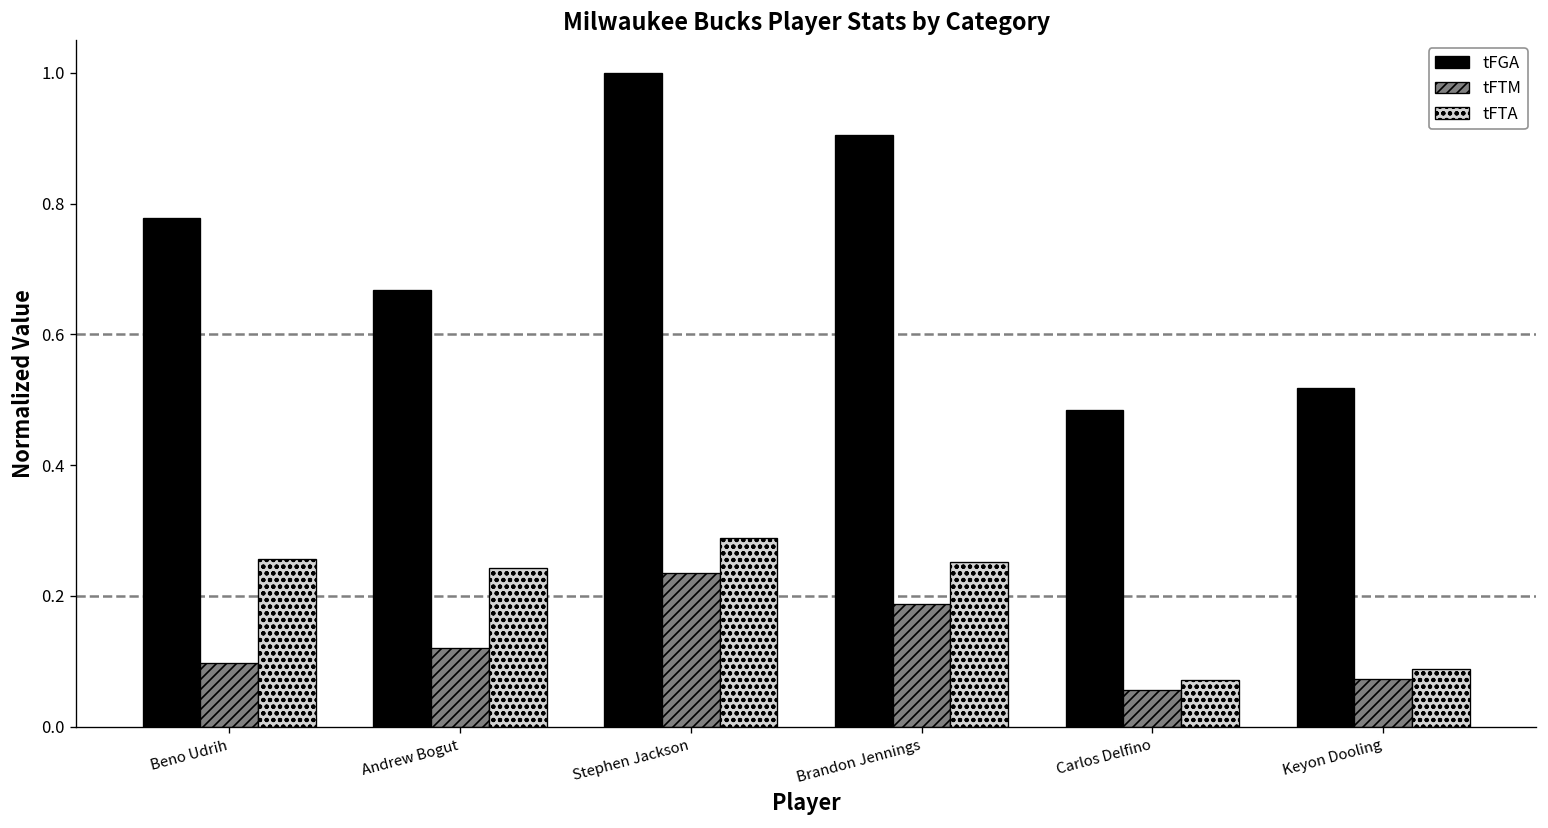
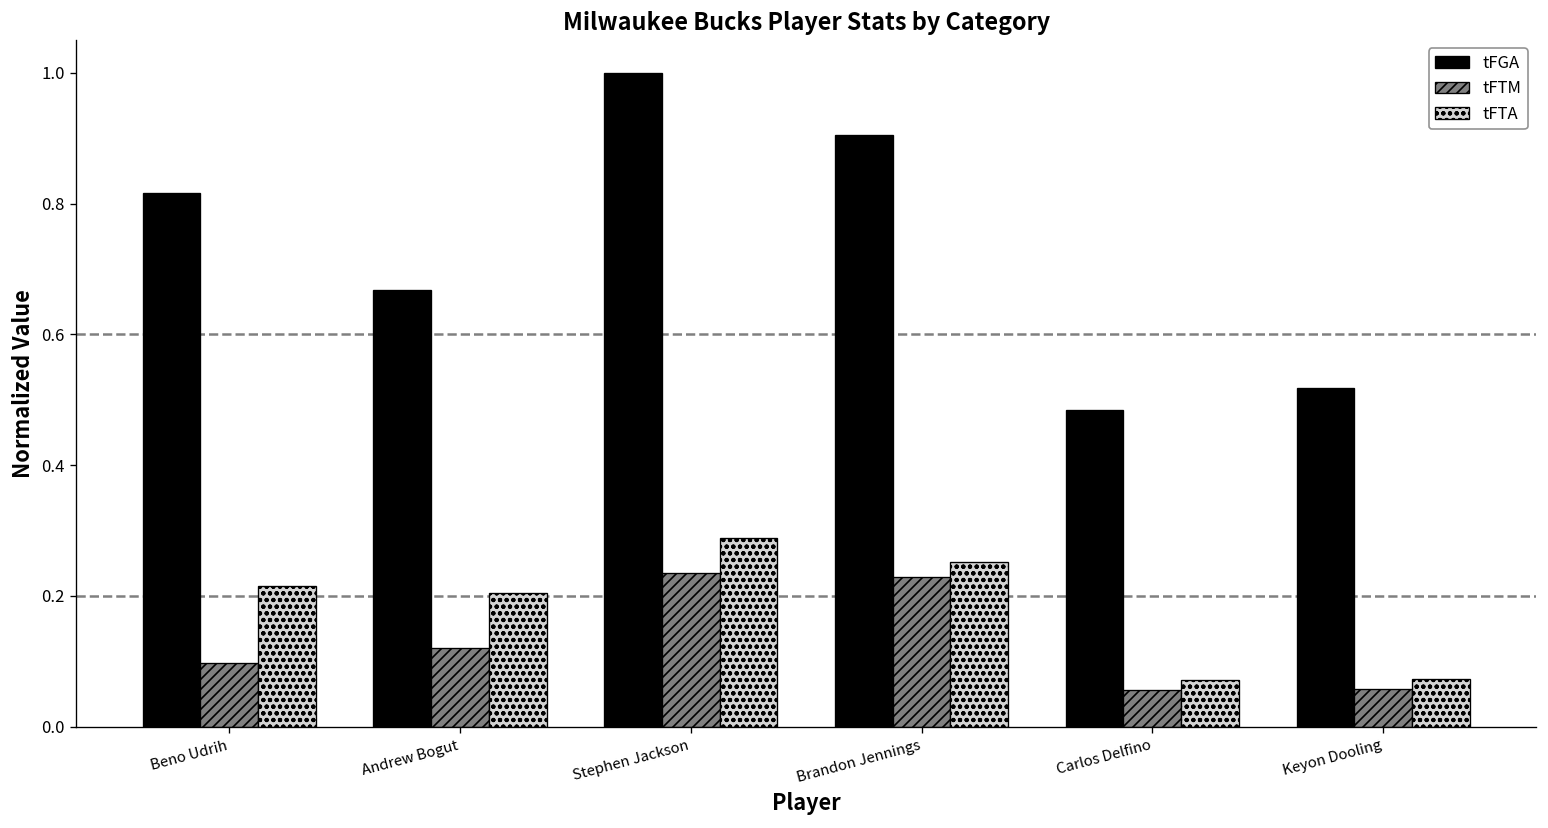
  {
    "tFGA": {
-     "Beno Udrih": 0.78,
+     "Beno Udrih": 0.82,
      "Andrew Bogut": 0.67,
      "Stephen Jackson": 1.00,
      "Brandon Jennings": 0.90,
      "Carlos Delfino": 0.48,
      "Keyon Dooling": 0.52
    },
    "tFTM": {
      "Beno Udrih": 0.10,
      "Andrew Bogut": 0.12,
      "Stephen Jackson": 0.24,
-     "Brandon Jennings": 0.19,
+     "Brandon Jennings": 0.23,
      "Carlos Delfino": 0.06,
-     "Keyon Dooling": 0.07
+     "Keyon Dooling": 0.06
    },
    "tFTA": {
-     "Beno Udrih": 0.26,
-     "Andrew Bogut": 0.24,
+     "Beno Udrih": 0.22,
+     "Andrew Bogut": 0.20,
      "Stephen Jackson": 0.29,
      "Brandon Jennings": 0.25,
      "Carlos Delfino": 0.07,
-     "Keyon Dooling": 0.09
+     "Keyon Dooling": 0.07
    }
  }
